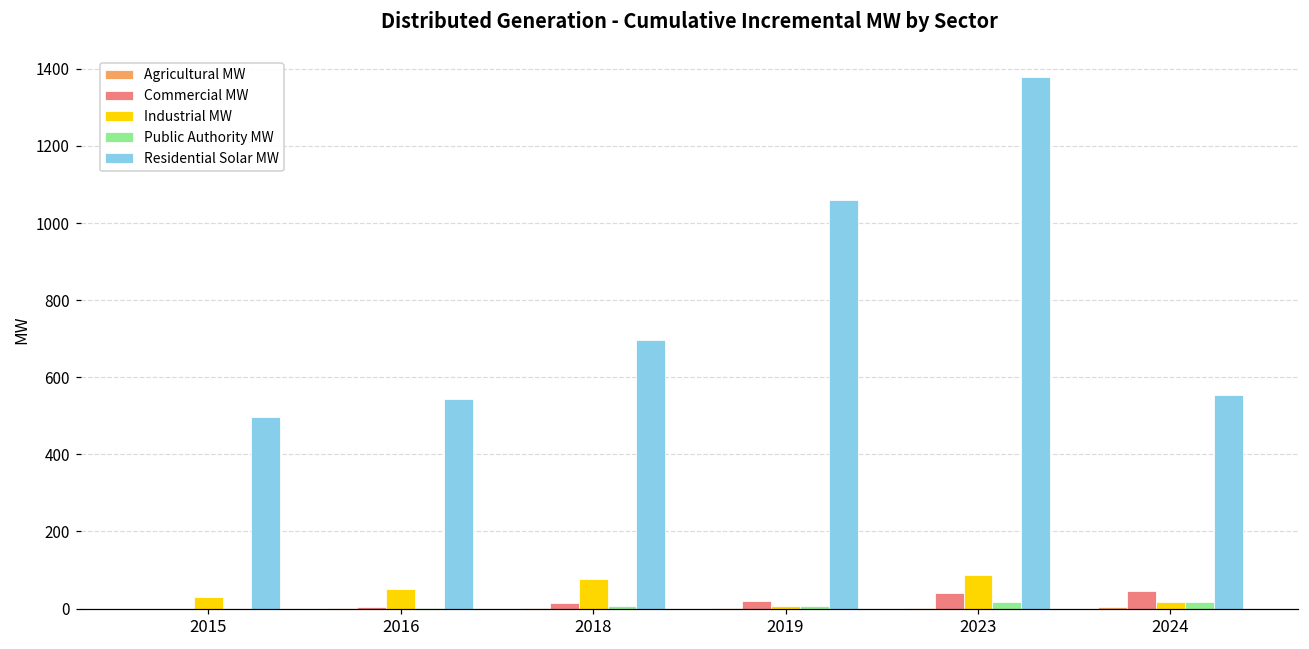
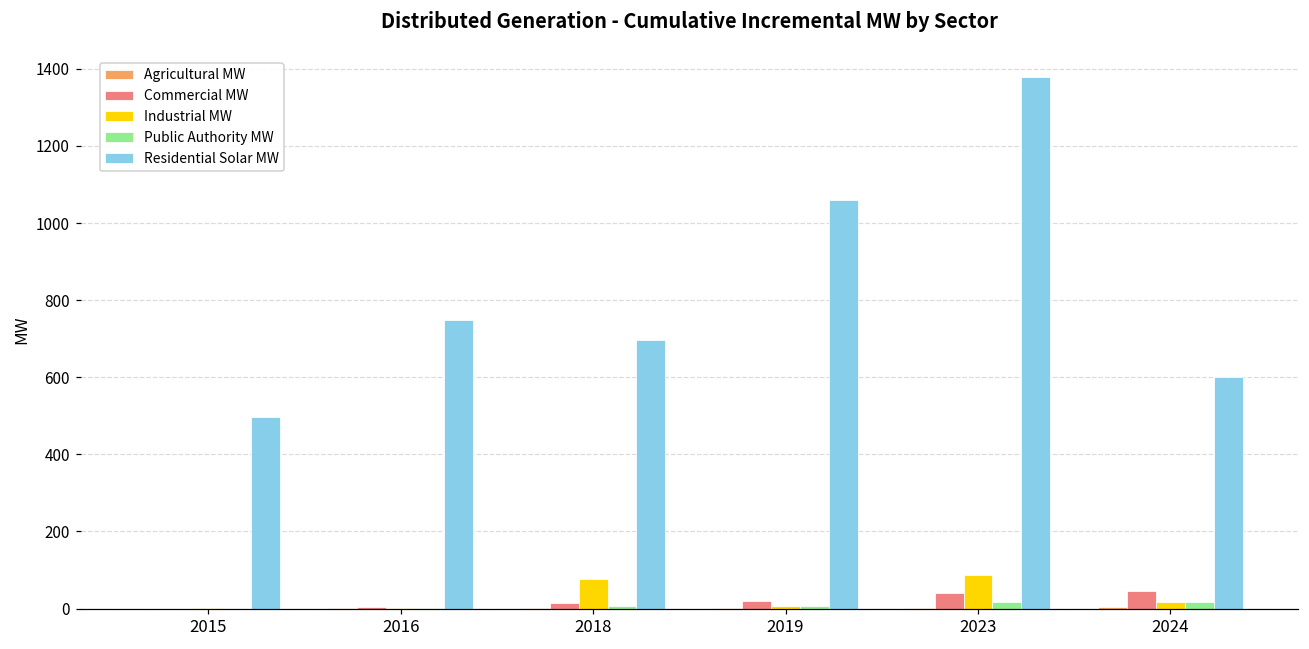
  {
    "Industrial MW": {
-     "2015": 30,
-     "2016": 50,
+     "2015": 0,
+     "2016": 0,
      "2018": 80,
      "2019": 10,
      "2023": 90,
      "2024": 20
    },
    "Public Authority MW": {
      "2015": 0,
      "2019": 10,
      "2023": 20,
      "2024": 20
    },
    "Residential Solar MW": {
      "2015": 500,
-     "2016": 540,
+     "2016": 750,
      "2018": 700,
      "2019": 1060,
      "2023": 1380,
-     "2024": 550
+     "2024": 600
    }
  }
